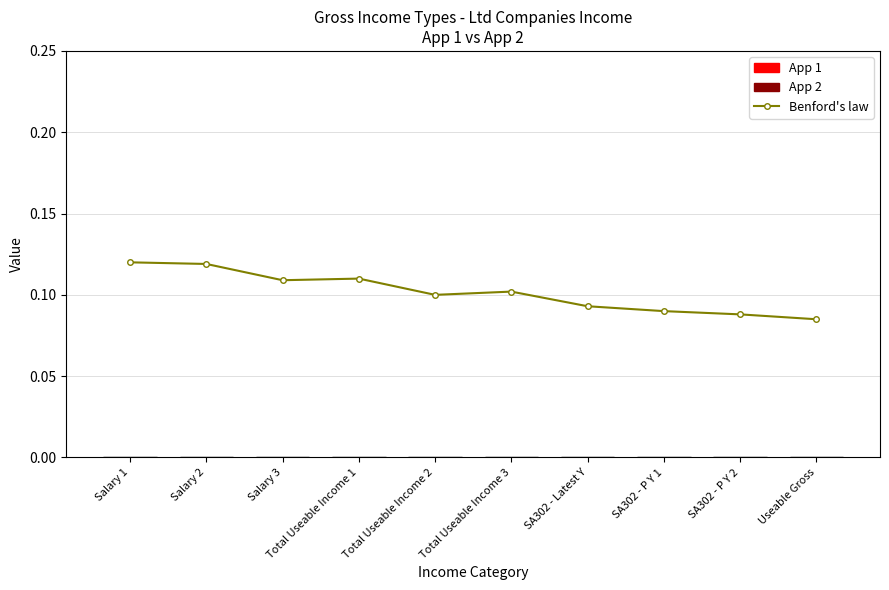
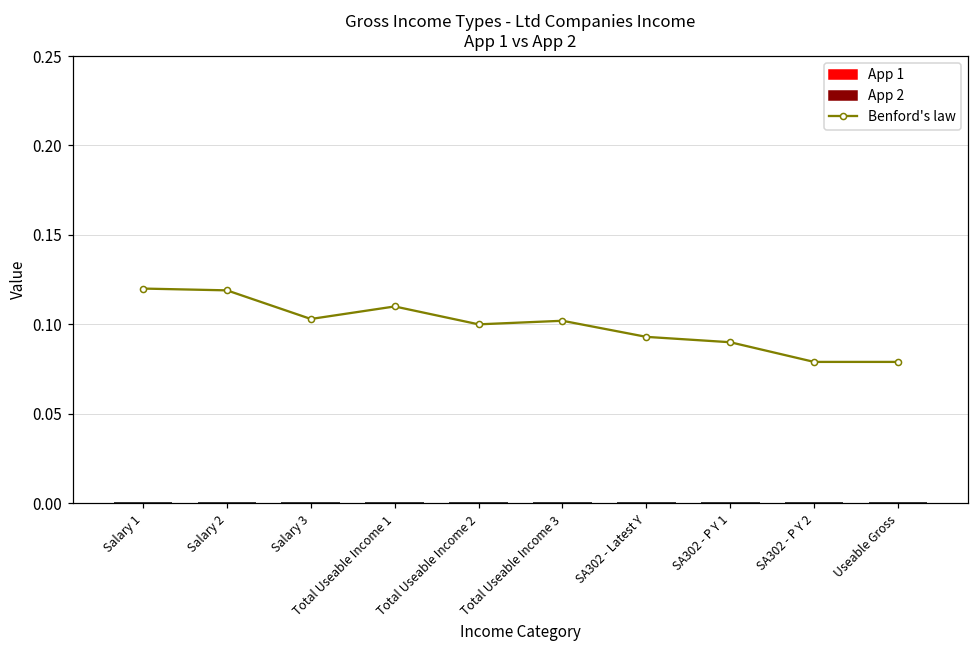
  {
    "App 1": {
      "Salary 1": 0.000,
      "Salary 2": 0.000,
      "Salary 3": 0.000,
      "Total Useable Income 1": 0.000,
      "Total Useable Income 2": 0.000,
      "Total Useable Income 3": 0.000,
      "SA302 - Latest Y": 0.000,
      "SA302 - P Y 1": 0.000,
      "SA302 - P Y 2": 0.000,
      "Useable Gross": 0.000
    },
    "Benford's law": {
      "Salary 1": 0.120,
      "Salary 2": 0.119,
-     "Salary 3": 0.109,
+     "Salary 3": 0.103,
      "Total Useable Income 1": 0.110,
      "Total Useable Income 2": 0.100,
      "Total Useable Income 3": 0.102,
      "SA302 - Latest Y": 0.093,
      "SA302 - P Y 1": 0.090,
-     "SA302 - P Y 2": 0.088,
-     "Useable Gross": 0.085
+     "SA302 - P Y 2": 0.079,
+     "Useable Gross": 0.079
    },
    "App 2": {
      "Salary 1": 0.000,
      "Salary 2": 0.000,
      "Salary 3": 0.000,
      "Total Useable Income 1": 0.000,
      "Total Useable Income 2": 0.000,
      "Total Useable Income 3": 0.000,
      "SA302 - Latest Y": 0.000,
      "SA302 - P Y 1": 0.000,
      "SA302 - P Y 2": 0.000,
      "Useable Gross": 0.000
    }
  }
